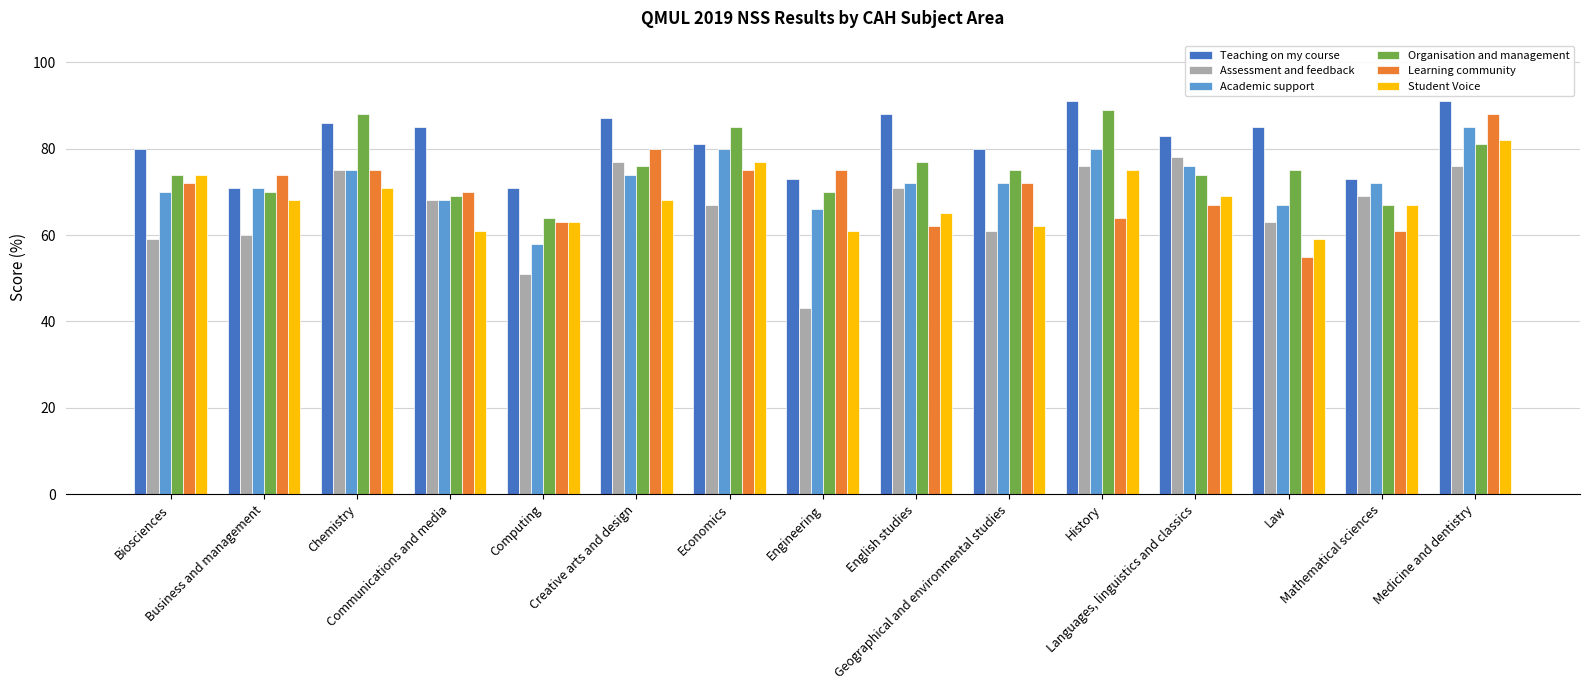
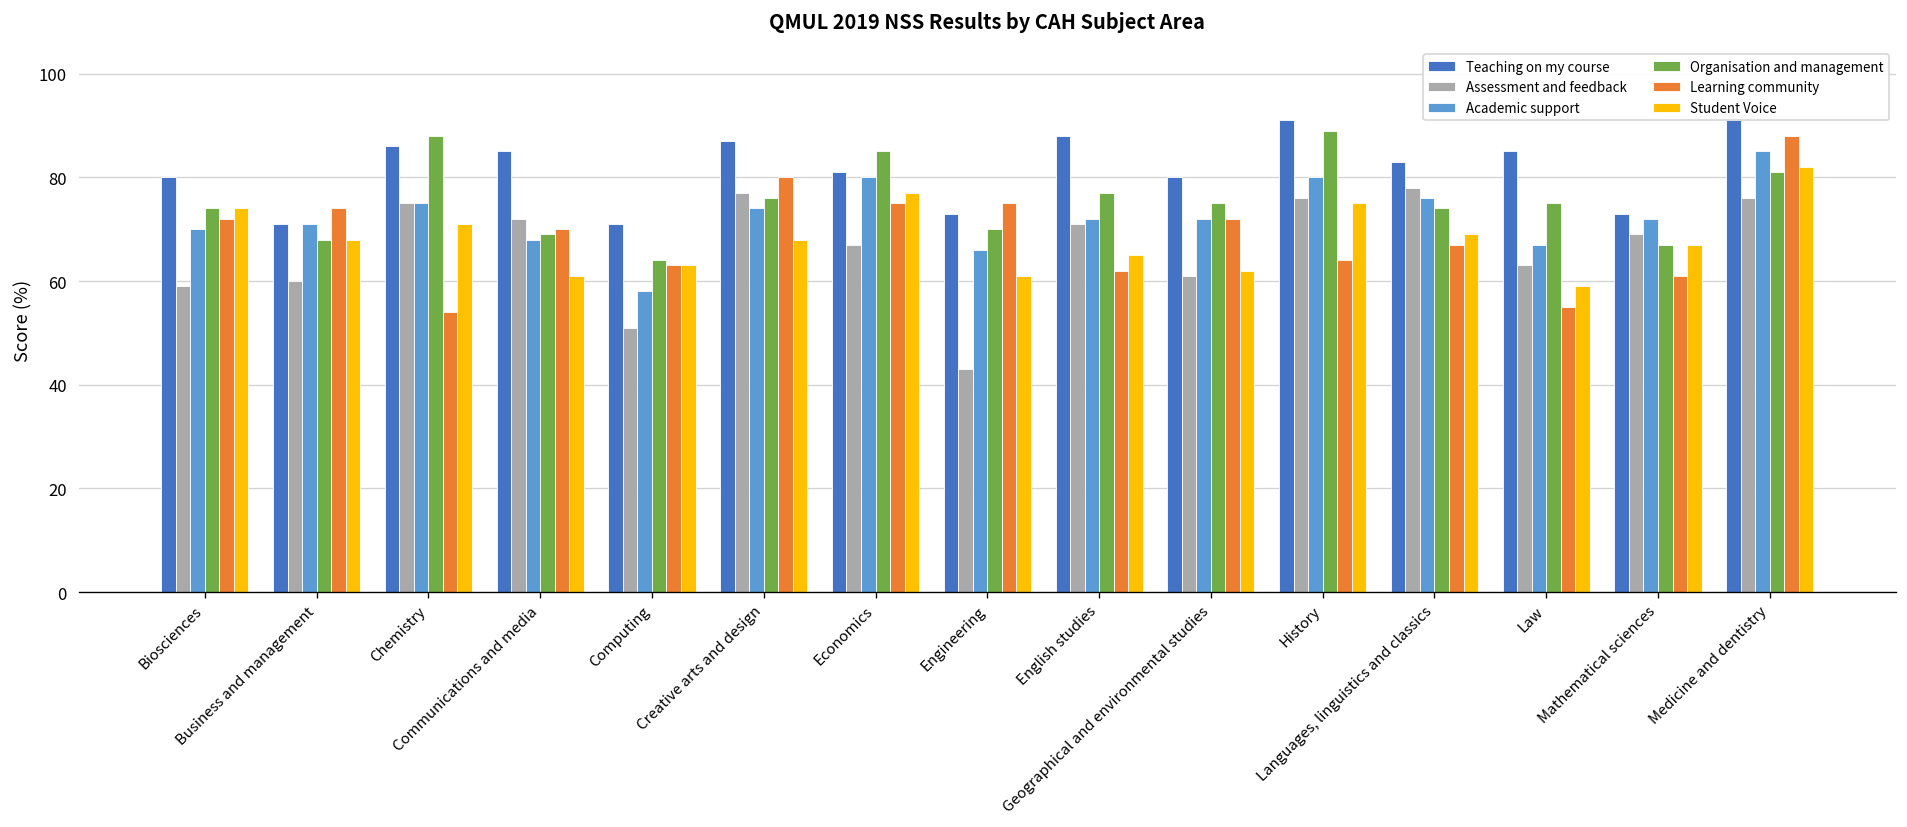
  {
    "Assessment and feedback": {
      "Biosciences": 59,
      "Business and management": 60,
      "Chemistry": 75,
-     "Communications and media": 68,
+     "Communications and media": 72,
      "Computing": 51,
      "Creative arts and design": 77,
      "Economics": 67,
      "Engineering": 43,
      "English studies": 71,
      "Geographical and environmental studies": 61,
      "History": 76,
      "Languages, linguistics and classics": 78,
      "Law": 63,
      "Mathematical sciences": 69,
      "Medicine and dentistry": 76
    },
    "Organisation and management": {
      "Biosciences": 74,
-     "Business and management": 70,
+     "Business and management": 68,
      "Chemistry": 88,
      "Communications and media": 69,
      "Computing": 64,
      "Creative arts and design": 76,
      "Economics": 85,
      "Engineering": 70,
      "English studies": 77,
      "Geographical and environmental studies": 75,
      "History": 89,
      "Languages, linguistics and classics": 74,
      "Law": 75,
      "Mathematical sciences": 67,
      "Medicine and dentistry": 81
    },
    "Learning community": {
      "Biosciences": 72,
      "Business and management": 74,
-     "Chemistry": 75,
+     "Chemistry": 54,
      "Communications and media": 70,
      "Computing": 63,
      "Creative arts and design": 80,
      "Economics": 75,
      "Engineering": 75,
      "English studies": 62,
      "Geographical and environmental studies": 72,
      "History": 64,
      "Languages, linguistics and classics": 67,
      "Law": 55,
      "Mathematical sciences": 61,
      "Medicine and dentistry": 88
    },
    "Student Voice": {
      "Biosciences": 74,
      "Business and management": 68,
      "Chemistry": 71,
      "Communications and media": 61,
      "Computing": 63,
      "Creative arts and design": 68,
      "Economics": 77,
      "Engineering": 61,
      "English studies": 65,
      "Geographical and environmental studies": 62,
      "History": 75,
      "Languages, linguistics and classics": 69,
      "Law": 59,
      "Mathematical sciences": 67,
      "Medicine and dentistry": 82
    }
  }
